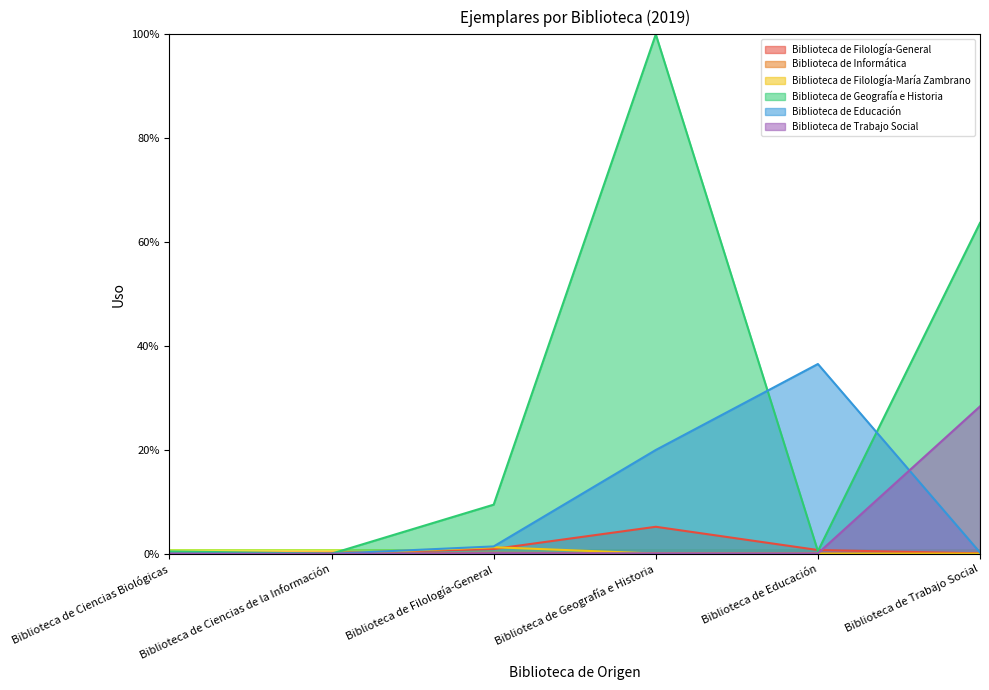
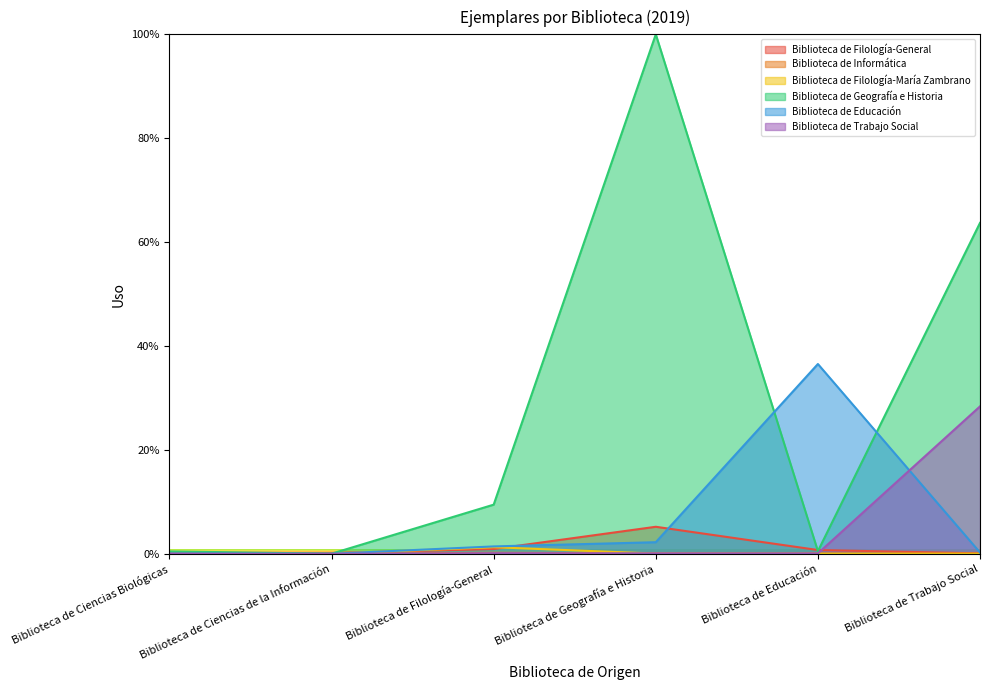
  {
    "Biblioteca de Geografía e Historia": {
      "Biblioteca de Filología-General": "9%",
      "Biblioteca de Geografía e Historia": "100%",
      "Biblioteca de Trabajo Social": "64%"
    },
    "Biblioteca de Educación": {
-     "Biblioteca de Geografía e Historia": "20%",
+     "Biblioteca de Geografía e Historia": "2%",
      "Biblioteca de Educación": "37%"
    },
    "Biblioteca de Trabajo Social": {
      "Biblioteca de Trabajo Social": "28%"
    }
  }
